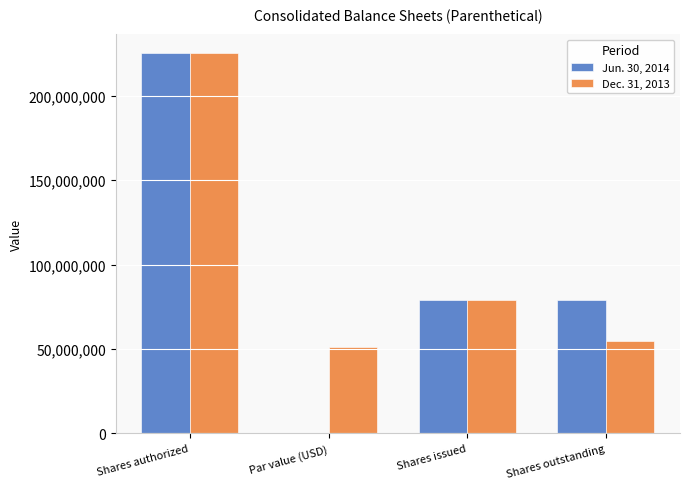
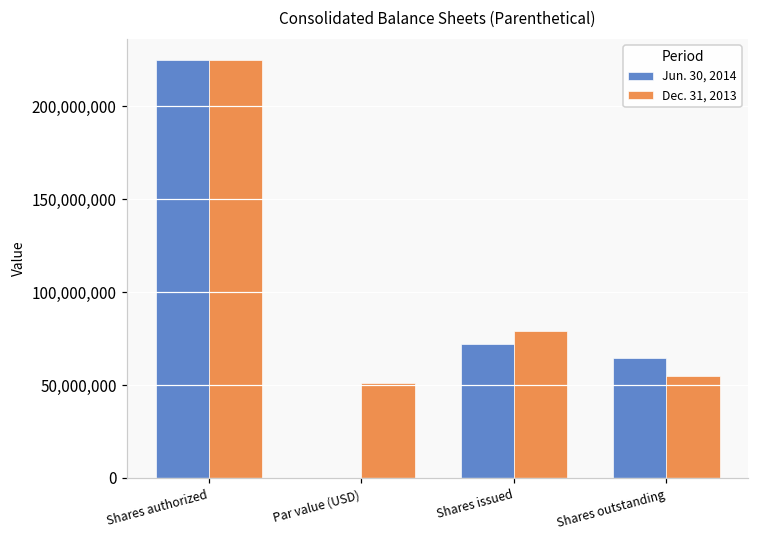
  {
    "Jun. 30, 2014": {
      "Shares authorized": "225,000,000",
-     "Shares issued": "79,000,000",
-     "Shares outstanding": "79,000,000"
+     "Shares issued": "72,000,000",
+     "Shares outstanding": "64,000,000"
    },
    "Dec. 31, 2013": {
      "Shares authorized": "225,000,000",
      "Par value (USD)": "51,000,000",
      "Shares issued": "79,000,000",
      "Shares outstanding": "55,000,000"
    }
  }
